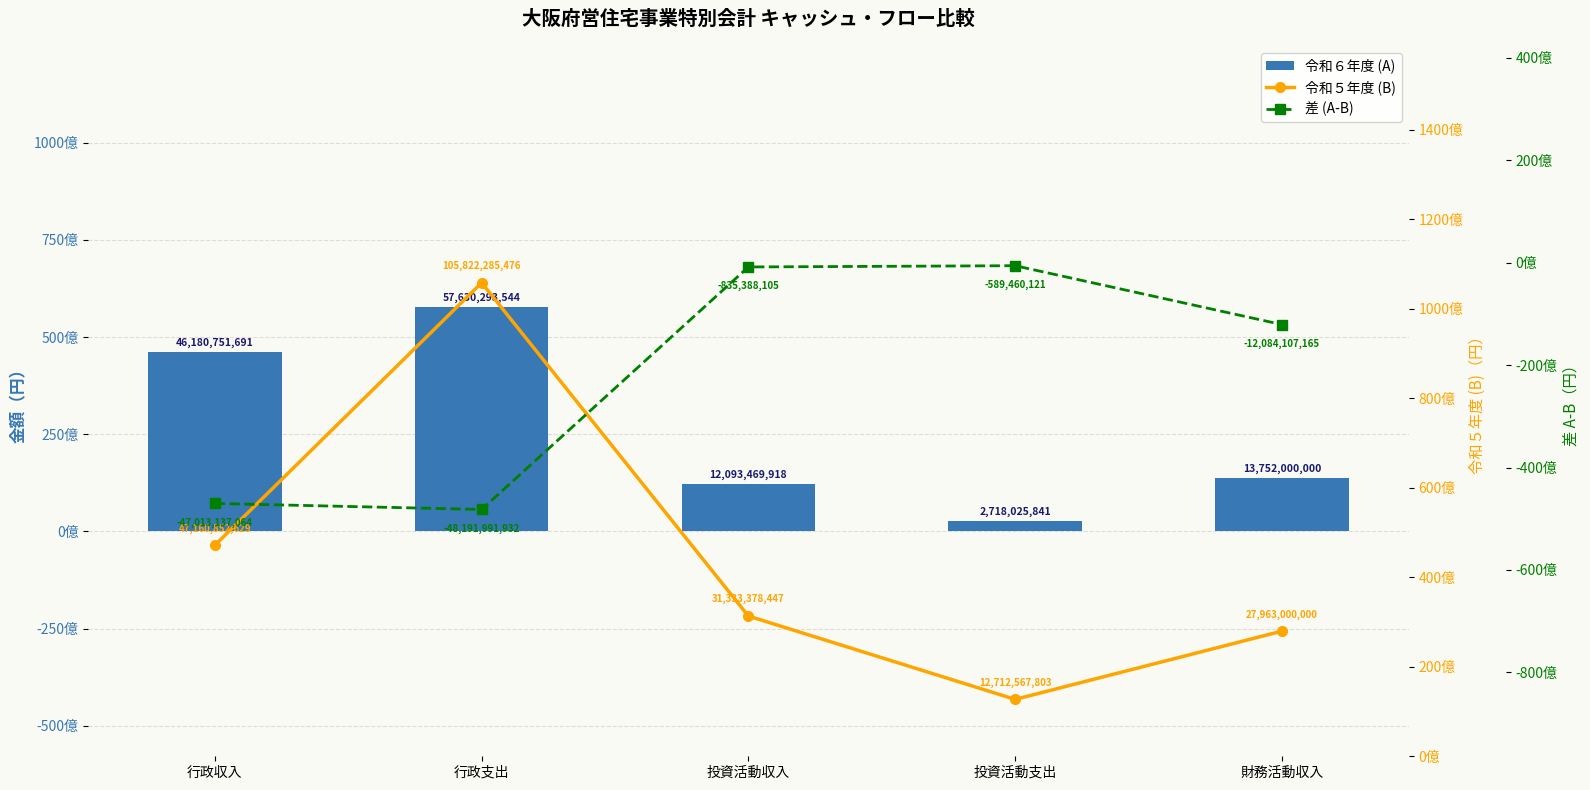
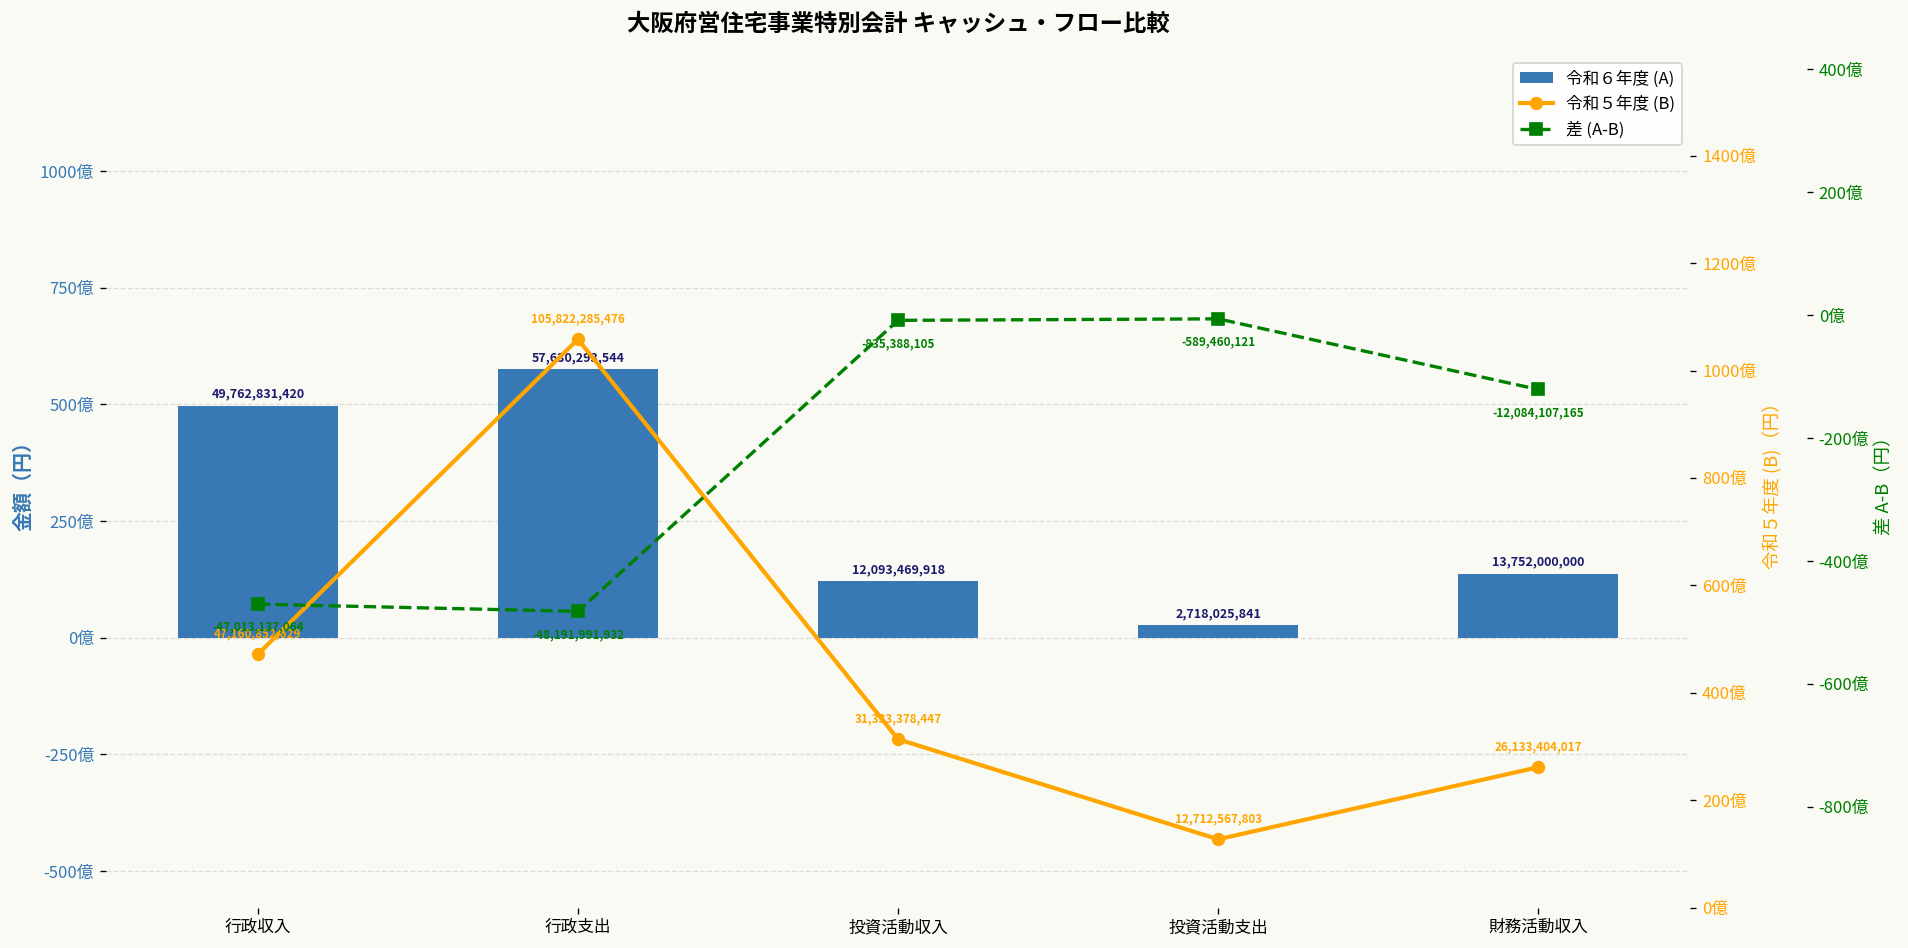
  {
    "令和６年度 (A)": {
-     "行政収入": "46,180,751,691",
+     "行政収入": "49,762,831,420",
      "行政支出": "57,630,293,544",
      "投資活動収入": "12,093,469,918",
      "投資活動支出": "2,718,025,841",
      "財務活動収入": "13,752,000,000"
    },
    "令和５年度 (B)": {
      "行政支出": "105,822,285,476",
      "投資活動収入": "31,333,378,447",
      "投資活動支出": "12,712,567,803",
-     "財務活動収入": "27,963,000,000"
+     "財務活動収入": "26,133,404,017"
    },
    "差 (A-B)": {
      "行政支出": "-48,191,991,932",
      "投資活動収入": "-835,388,105",
      "投資活動支出": "-589,460,121",
      "財務活動収入": "-12,084,107,165"
    }
  }
